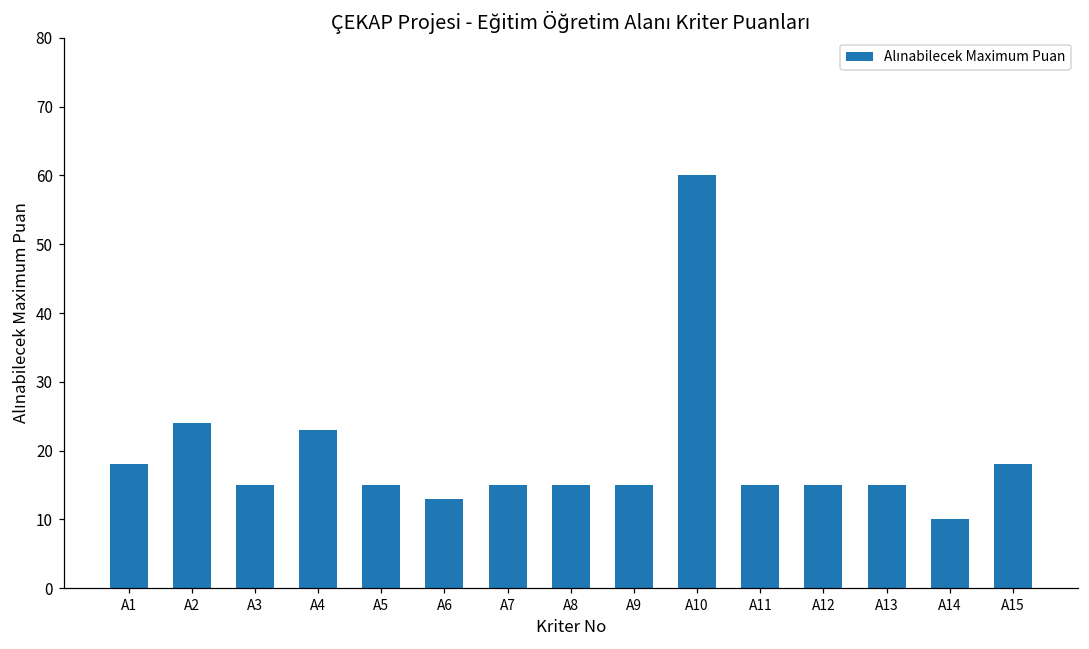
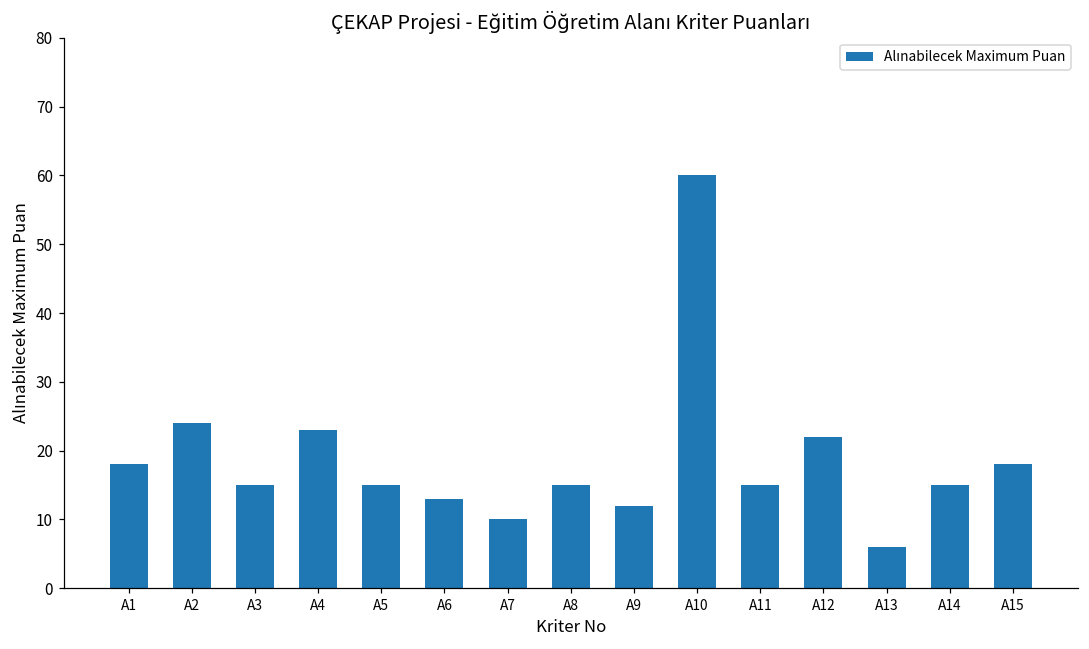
  {
    "A1": 18,
    "A2": 24,
    "A3": 15,
    "A4": 23,
    "A5": 15,
    "A6": 13,
-   "A7": 15,
+   "A7": 10,
    "A8": 15,
-   "A9": 15,
+   "A9": 12,
    "A10": 60,
    "A11": 15,
-   "A12": 15,
-   "A13": 15,
-   "A14": 10,
+   "A12": 22,
+   "A13": 6,
+   "A14": 15,
    "A15": 18
  }
